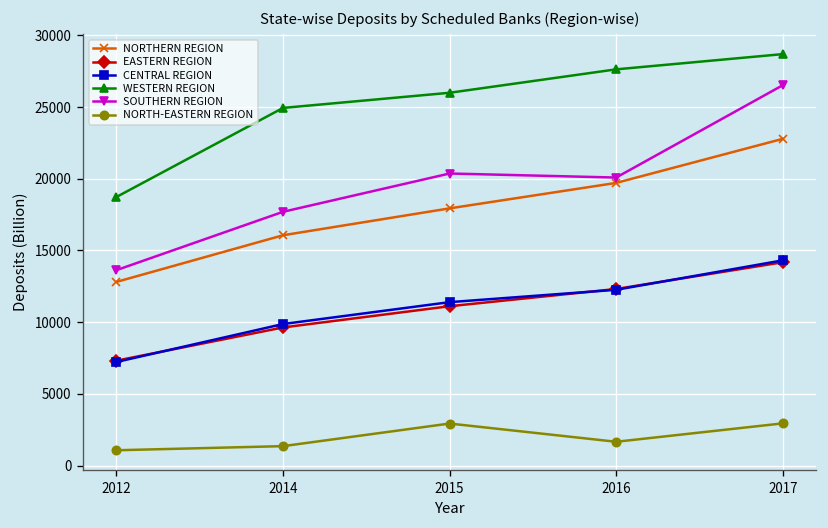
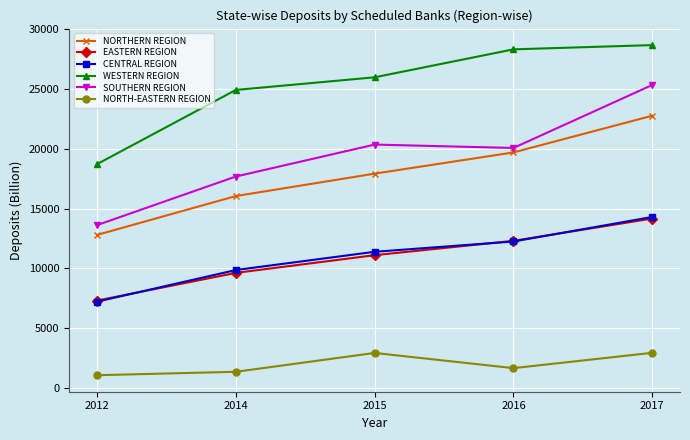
  {
    "NORTHERN REGION": {
      "2012": 12800,
      "2014": 16100,
      "2015": 17900,
      "2016": 19700,
      "2017": 22800
    },
    "EASTERN REGION": {
      "2014": 9600,
      "2015": 11100
    },
    "CENTRAL REGION": {
      "2014": 9900,
      "2015": 11400
    },
    "WESTERN REGION": {
      "2012": 18700,
      "2014": 24900,
      "2015": 26000,
-     "2016": 27600,
+     "2016": 28300,
      "2017": 28700
    },
    "SOUTHERN REGION": {
      "2012": 13600,
      "2014": 17700,
      "2015": 20400,
      "2016": 20100,
-     "2017": 26500
+     "2017": 25400
    },
    "NORTH-EASTERN REGION": {
      "2012": 1100,
      "2014": 1400,
      "2015": 2900,
      "2016": 1700,
      "2017": 2900
    }
  }
